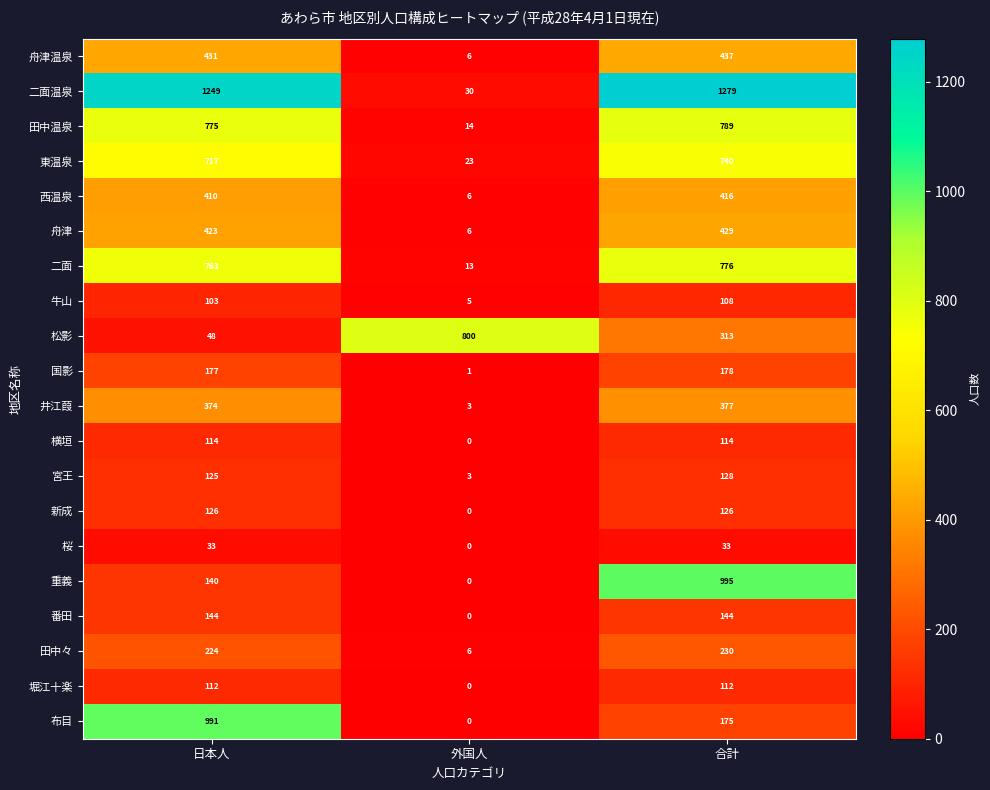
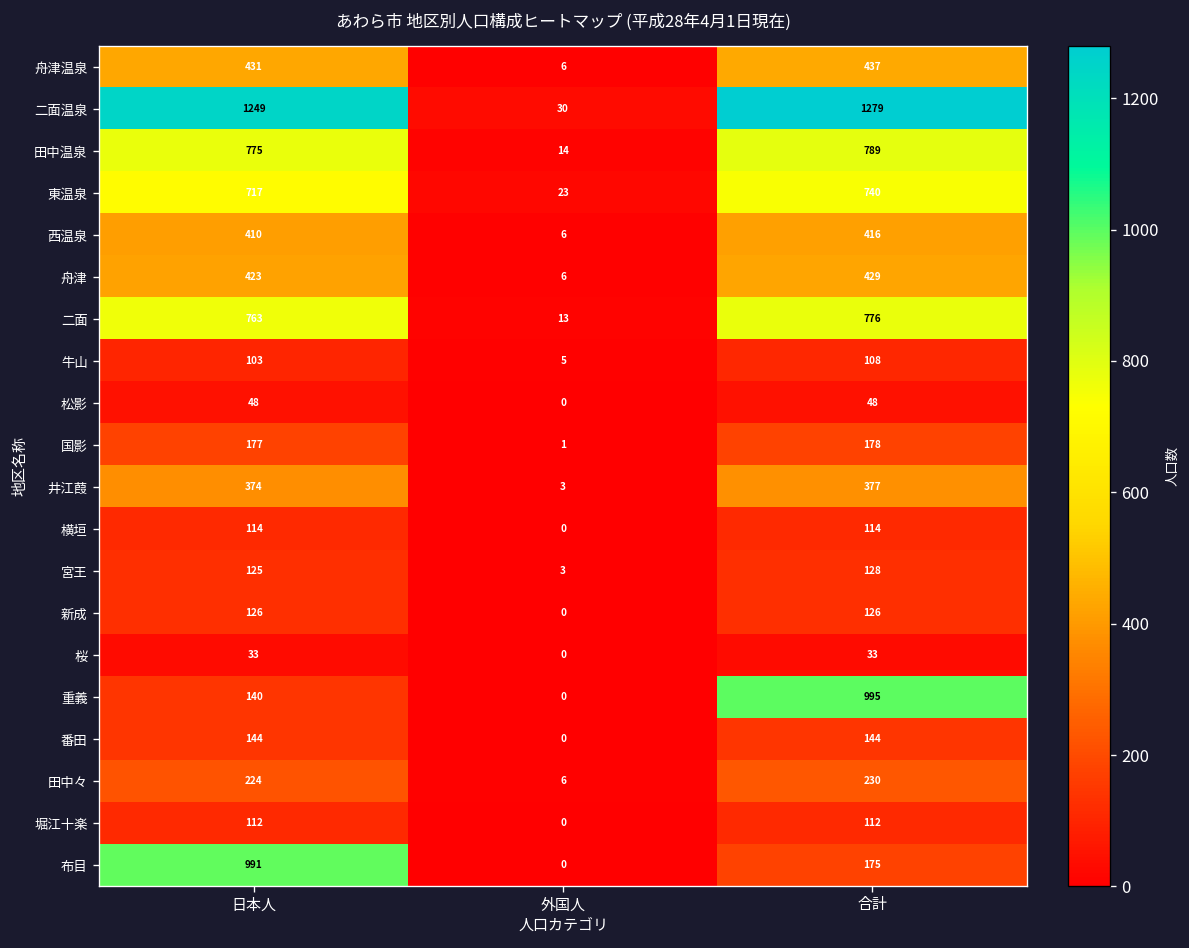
  {
    "舟津温泉": {
      "日本人": 431,
      "外国人": 6,
      "合計": 437
    },
    "二面温泉": {
      "日本人": 1249,
      "外国人": 30,
      "合計": 1279
    },
    "田中温泉": {
      "日本人": 775,
      "外国人": 14,
      "合計": 789
    },
    "東温泉": {
      "日本人": 717,
      "外国人": 23,
      "合計": 740
    },
    "西温泉": {
      "日本人": 410,
      "外国人": 6,
      "合計": 416
    },
    "舟津": {
      "日本人": 423,
      "外国人": 6,
      "合計": 429
    },
    "二面": {
      "日本人": 763,
      "外国人": 13,
      "合計": 776
    },
    "牛山": {
      "日本人": 103,
      "外国人": 5,
      "合計": 108
    },
    "松影": {
      "日本人": 48,
-     "外国人": 800,
-     "合計": 313
+     "外国人": 0,
+     "合計": 48
    },
    "国影": {
      "日本人": 177,
      "外国人": 1,
      "合計": 178
    },
    "井江葭": {
      "日本人": 374,
      "外国人": 3,
      "合計": 377
    },
    "横垣": {
      "日本人": 114,
      "外国人": 0,
      "合計": 114
    },
    "宮王": {
      "日本人": 125,
      "外国人": 3,
      "合計": 128
    },
    "新成": {
      "日本人": 126,
      "外国人": 0,
      "合計": 126
    },
    "桜": {
      "日本人": 33,
      "外国人": 0,
      "合計": 33
    },
    "重義": {
      "日本人": 140,
      "外国人": 0,
      "合計": 995
    },
    "番田": {
      "日本人": 144,
      "外国人": 0,
      "合計": 144
    },
    "田中々": {
      "日本人": 224,
      "外国人": 6,
      "合計": 230
    },
    "堀江十楽": {
      "日本人": 112,
      "外国人": 0,
      "合計": 112
    },
    "布目": {
      "日本人": 991,
      "外国人": 0,
      "合計": 175
    }
  }
